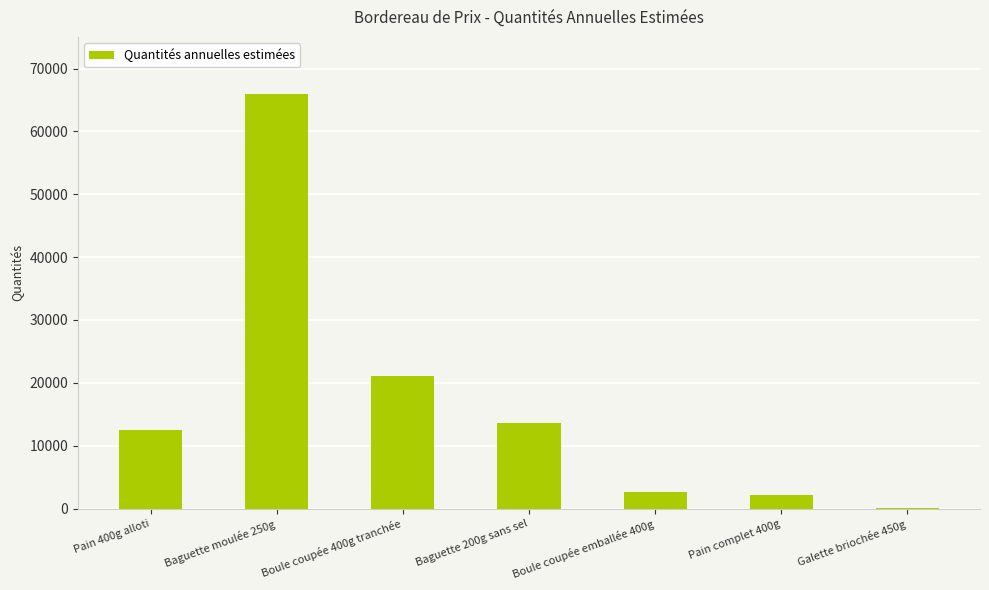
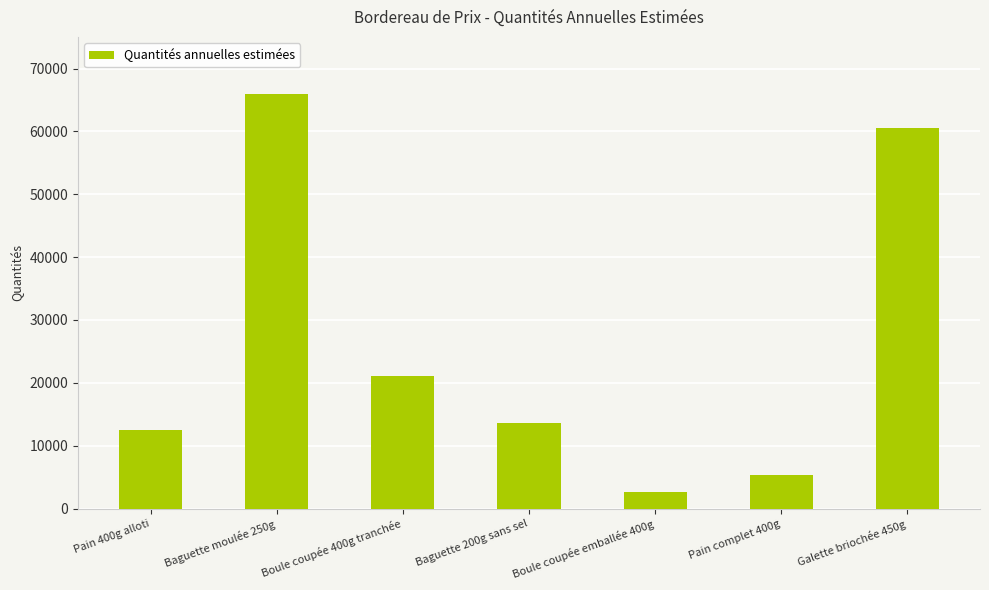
  {
    "Pain 400g alloti": 12000,
    "Baguette moulée 250g": 66000,
    "Boule coupée 400g tranchée": 21000,
    "Baguette 200g sans sel": 14000,
    "Boule coupée emballée 400g": 3000,
-   "Pain complet 400g": 2000,
-   "Galette briochée 450g": 0
+   "Pain complet 400g": 5000,
+   "Galette briochée 450g": 61000
  }
